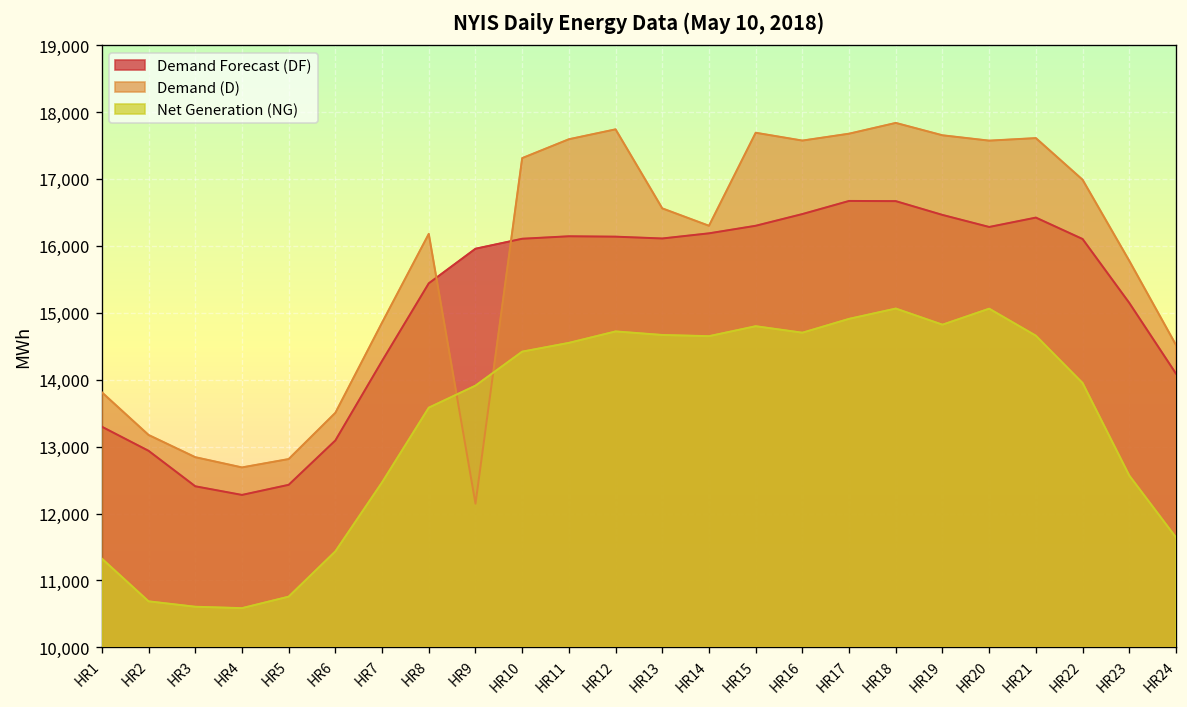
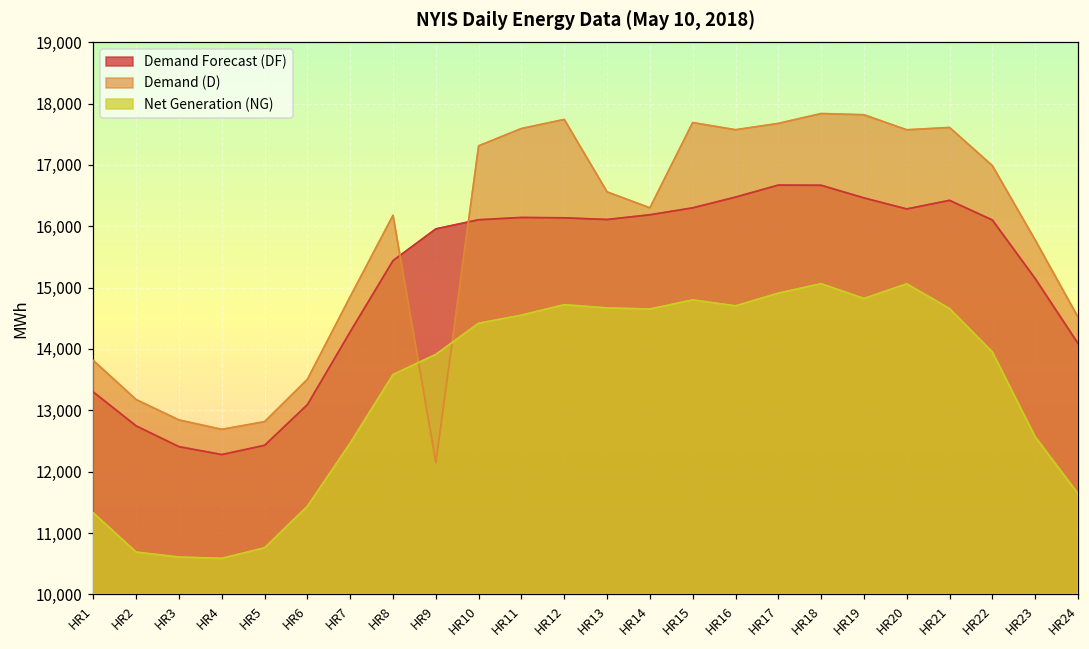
  {
    "Demand Forecast (DF)": {
      "HR1": "13,300",
-     "HR2": "12,900",
+     "HR2": "12,700",
      "HR3": "12,400",
      "HR4": "12,300",
      "HR5": "12,400",
      "HR6": "13,100",
      "HR7": "14,300",
      "HR8": "15,400",
      "HR9": "16,000",
      "HR10": "16,100",
      "HR11": "16,100",
      "HR12": "16,100",
      "HR13": "16,100",
      "HR14": "16,200",
      "HR15": "16,300",
      "HR16": "16,500",
      "HR17": "16,700",
      "HR18": "16,700",
      "HR19": "16,500",
      "HR20": "16,300",
      "HR21": "16,400",
      "HR22": "16,100",
      "HR23": "15,100",
      "HR24": "14,100"
    },
    "Demand (D)": {
      "HR1": "13,800",
      "HR2": "13,200",
      "HR3": "12,800",
      "HR4": "12,700",
      "HR5": "12,800",
      "HR6": "13,500",
      "HR7": "14,900",
      "HR8": "16,200",
      "HR9": "12,100",
      "HR10": "17,300",
      "HR11": "17,600",
      "HR12": "17,700",
      "HR13": "16,600",
      "HR14": "16,300",
      "HR15": "17,700",
      "HR16": "17,600",
      "HR17": "17,700",
      "HR18": "17,800",
-     "HR19": "17,700",
+     "HR19": "17,800",
      "HR20": "17,600",
      "HR21": "17,600",
      "HR22": "17,000",
      "HR23": "15,800",
      "HR24": "14,500"
    },
    "Net Generation (NG)": {
      "HR1": "11,300",
      "HR2": "10,700",
      "HR3": "10,600",
      "HR4": "10,600",
      "HR5": "10,800",
      "HR6": "11,400",
      "HR7": "12,500",
      "HR8": "13,600",
      "HR9": "13,900",
      "HR10": "14,400",
      "HR11": "14,600",
      "HR12": "14,700",
      "HR13": "14,700",
      "HR14": "14,700",
      "HR15": "14,800",
      "HR16": "14,700",
      "HR17": "14,900",
      "HR18": "15,100",
      "HR19": "14,800",
      "HR20": "15,100",
      "HR21": "14,700",
      "HR22": "14,000",
      "HR23": "12,600",
      "HR24": "11,600"
    }
  }
